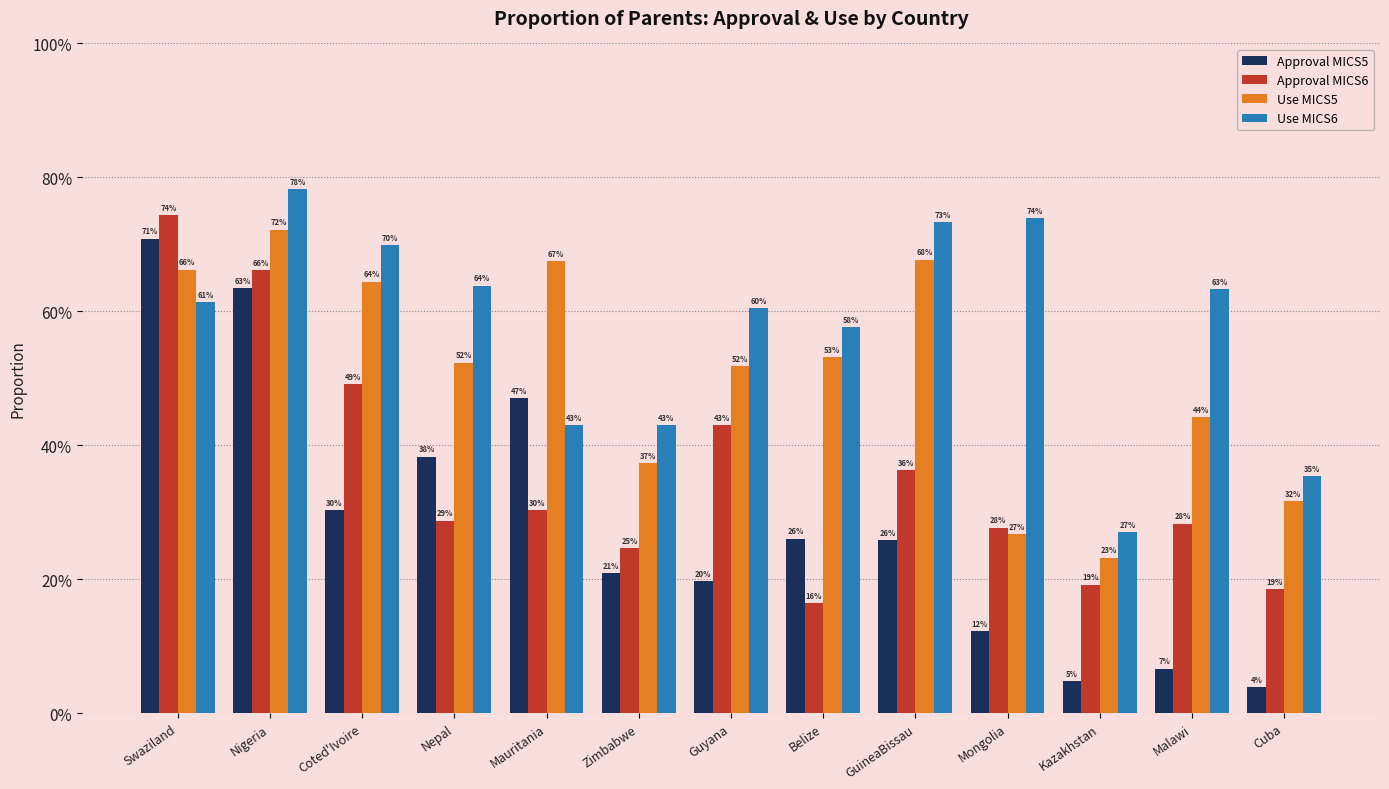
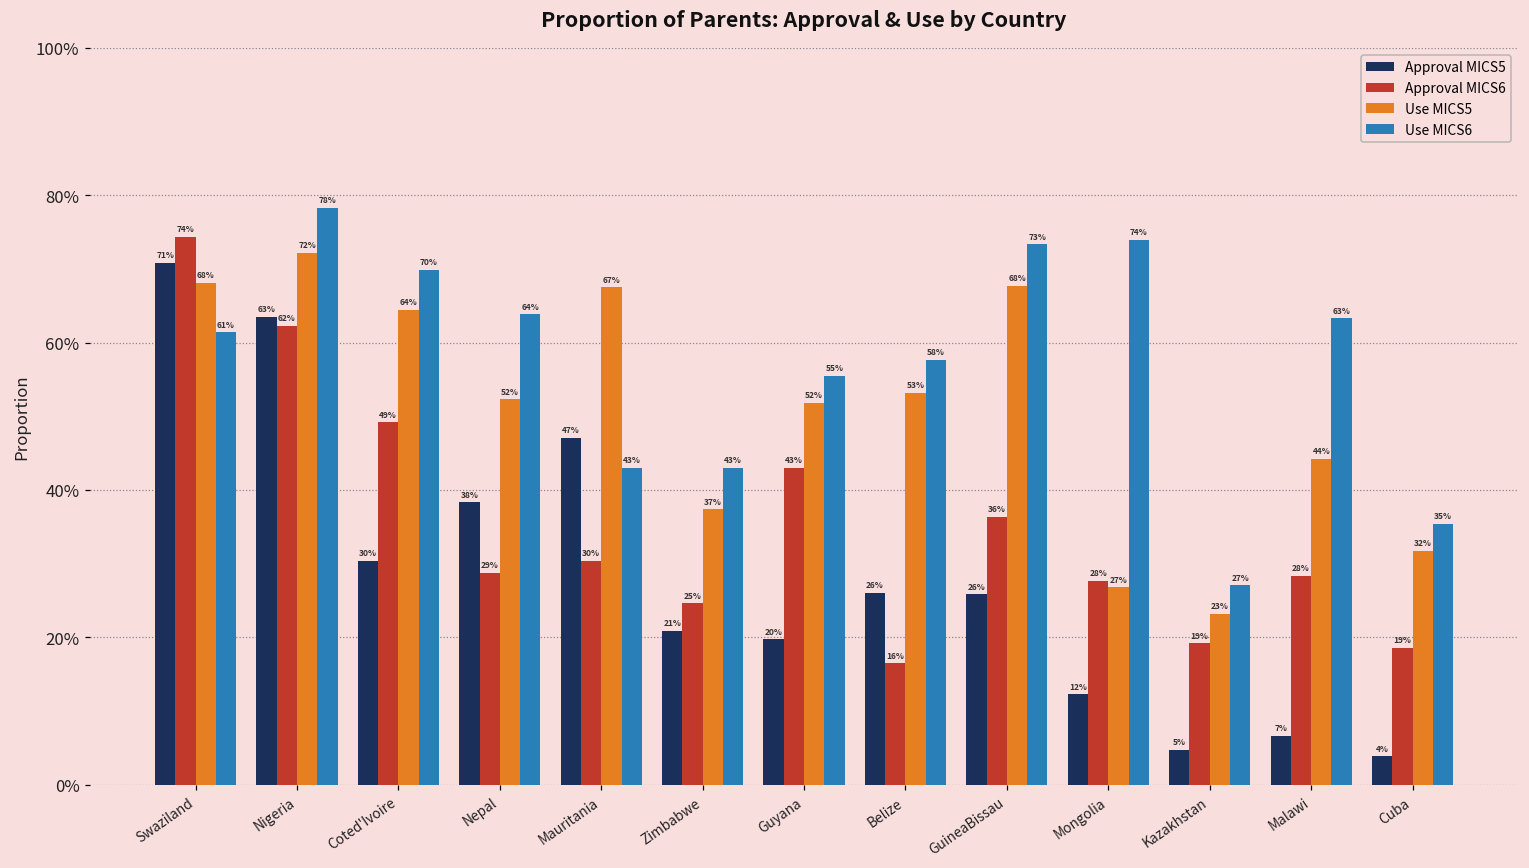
  {
    "Approval MICS5": {
      "Swaziland": "71%",
      "Nigeria": "63%",
      "Coted'Ivoire": "30%",
      "Nepal": "38%",
      "Mauritania": "47%",
      "Zimbabwe": "21%",
      "Guyana": "20%",
      "Belize": "26%",
      "GuineaBissau": "26%",
      "Mongolia": "12%",
      "Kazakhstan": "5%",
      "Malawi": "7%",
      "Cuba": "4%"
    },
    "Approval MICS6": {
      "Swaziland": "74%",
-     "Nigeria": "66%",
+     "Nigeria": "62%",
      "Coted'Ivoire": "49%",
      "Nepal": "29%",
      "Mauritania": "30%",
      "Zimbabwe": "25%",
      "Guyana": "43%",
      "Belize": "16%",
      "GuineaBissau": "36%",
      "Mongolia": "28%",
      "Kazakhstan": "19%",
      "Malawi": "28%",
      "Cuba": "19%"
    },
    "Use MICS5": {
-     "Swaziland": "66%",
+     "Swaziland": "68%",
      "Nigeria": "72%",
      "Coted'Ivoire": "64%",
      "Nepal": "52%",
      "Mauritania": "67%",
      "Zimbabwe": "37%",
      "Guyana": "52%",
      "Belize": "53%",
      "GuineaBissau": "68%",
      "Mongolia": "27%",
      "Kazakhstan": "23%",
      "Malawi": "44%",
      "Cuba": "32%"
    },
    "Use MICS6": {
      "Swaziland": "61%",
      "Nigeria": "78%",
      "Coted'Ivoire": "70%",
      "Nepal": "64%",
      "Mauritania": "43%",
      "Zimbabwe": "43%",
-     "Guyana": "60%",
+     "Guyana": "55%",
      "Belize": "58%",
      "GuineaBissau": "73%",
      "Mongolia": "74%",
      "Kazakhstan": "27%",
      "Malawi": "63%",
      "Cuba": "35%"
    }
  }
